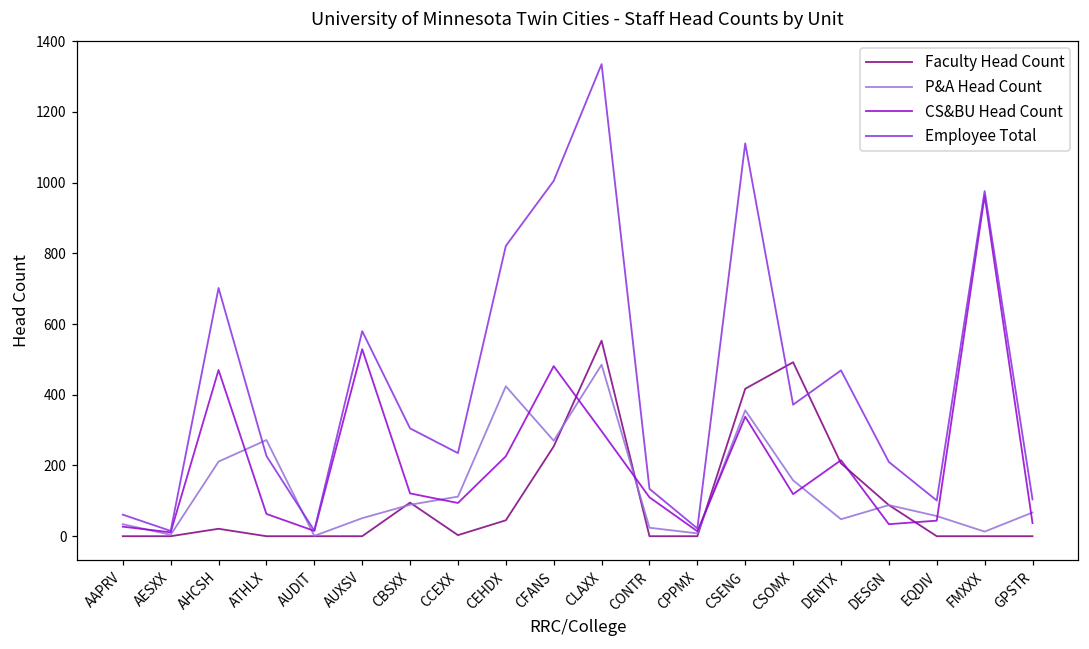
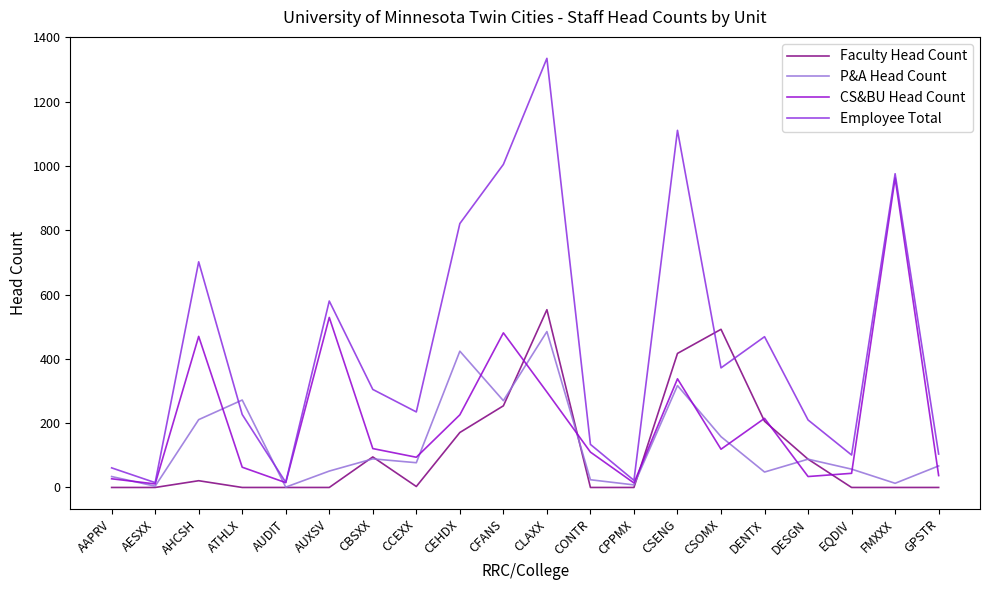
  {
    "Faculty Head Count": {
      "AAPRV": 0,
      "AHCSH": 20,
      "ATHLX": 0,
      "AUXSV": 0,
      "CCEXX": 0,
-     "CEHDX": 50,
+     "CEHDX": 170,
      "CFANS": 250,
      "CLAXX": 550,
      "CONTR": 0,
      "CPPMX": 0,
      "CSENG": 420,
      "CSOMX": 490,
      "DENTX": 210,
      "EQDIV": 0,
      "FMXXX": 0,
      "GPSTR": 0
    },
    "P&A Head Count": {
      "AHCSH": 210,
      "ATHLX": 270,
      "AUXSV": 50,
-     "CCEXX": 110,
+     "CCEXX": 80,
      "CEHDX": 420,
      "CFANS": 270,
      "CLAXX": 490,
      "CONTR": 20,
-     "CSENG": 360,
+     "CSENG": 320,
      "CSOMX": 160,
      "DENTX": 50,
      "EQDIV": 60,
      "FMXXX": 10,
      "GPSTR": 70
    }
  }
